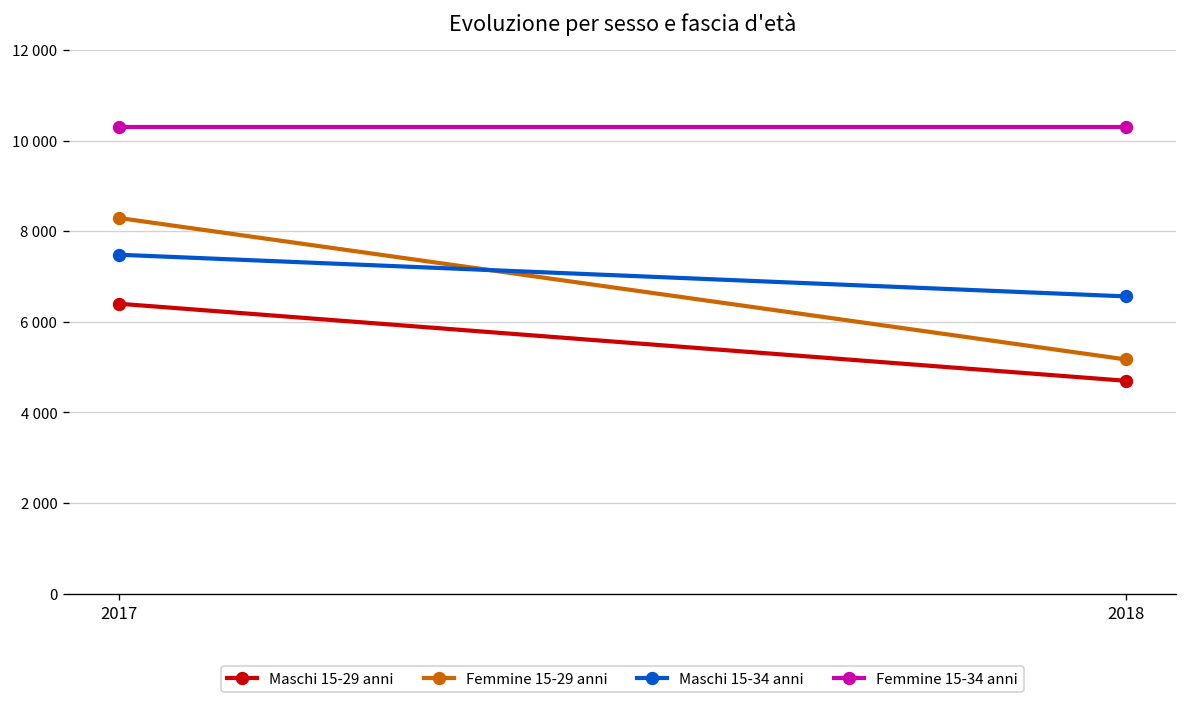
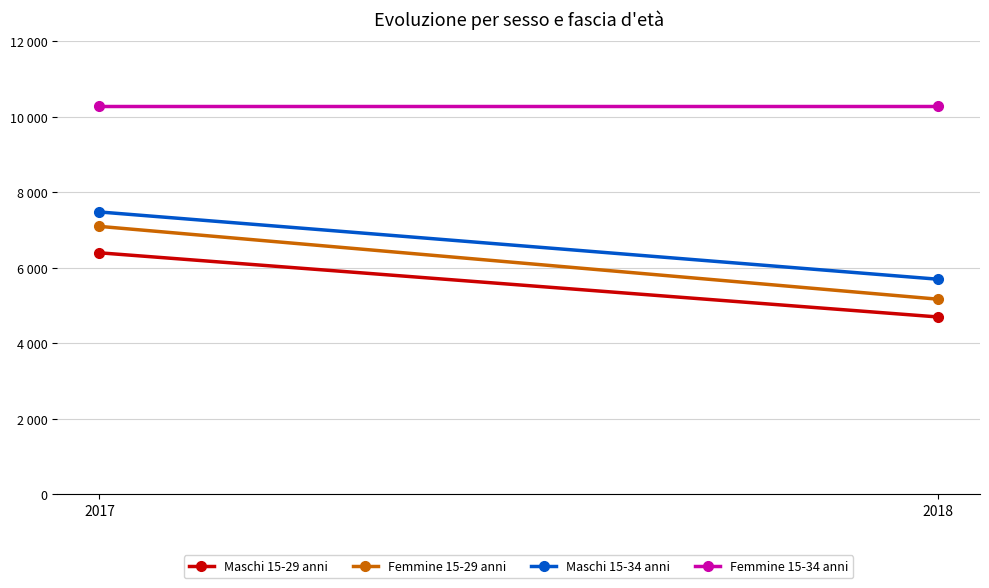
  {
    "Maschi 15-29 anni": {
      "2017": 6400,
      "2018": 4700
    },
    "Femmine 15-29 anni": {
-     "2017": 8300,
+     "2017": 7100,
      "2018": 5200
    },
    "Maschi 15-34 anni": {
      "2017": 7500,
-     "2018": 6600
+     "2018": 5700
    },
    "Femmine 15-34 anni": {
      "2017": 10300,
      "2018": 10300
    }
  }
